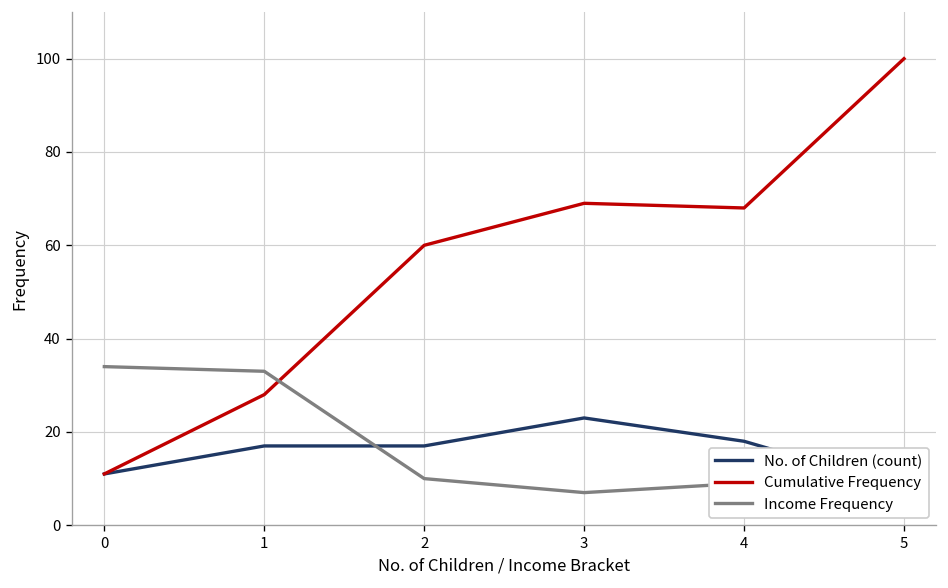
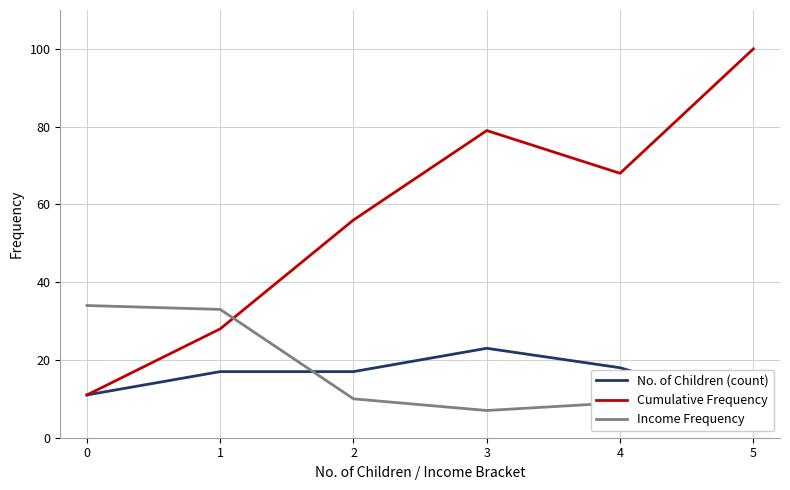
  {
    "No. of Children (count)": {
      "1": 17,
      "2": 17,
      "3": 23,
      "4": 18
    },
    "Cumulative Frequency": {
      "1": 28,
-     "2": 60,
-     "3": 69,
+     "2": 56,
+     "3": 79,
      "4": 68,
      "5": 100
    },
    "Income Frequency": {
      "0": 34,
      "1": 33,
      "2": 10,
      "3": 7
    }
  }
